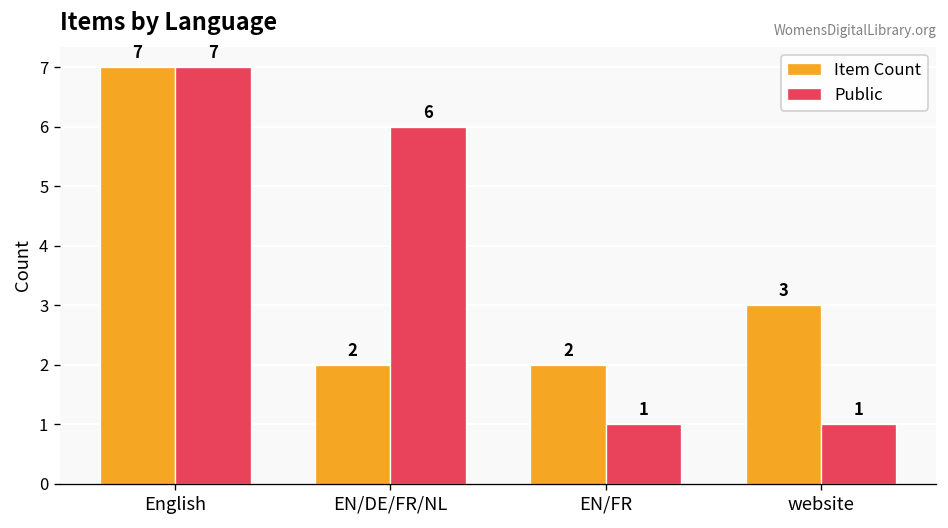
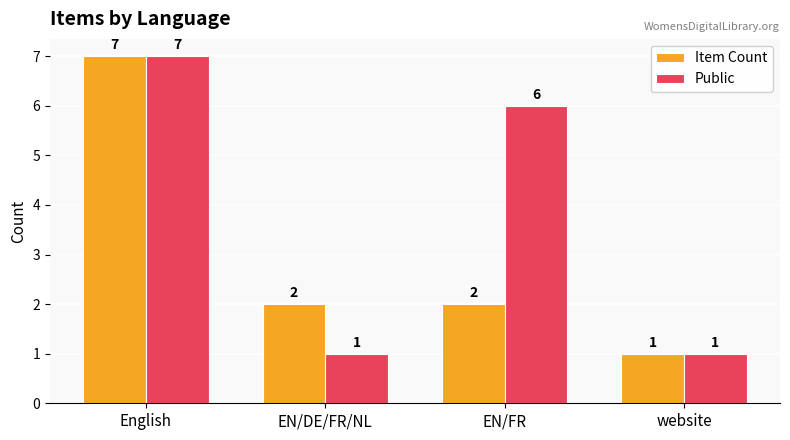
  {
    "Item Count": {
      "English": 7,
      "EN/DE/FR/NL": 2,
      "EN/FR": 2,
-     "website": 3
+     "website": 1
    },
    "Public": {
      "English": 7,
-     "EN/DE/FR/NL": 6,
-     "EN/FR": 1,
+     "EN/DE/FR/NL": 1,
+     "EN/FR": 6,
      "website": 1
    }
  }
